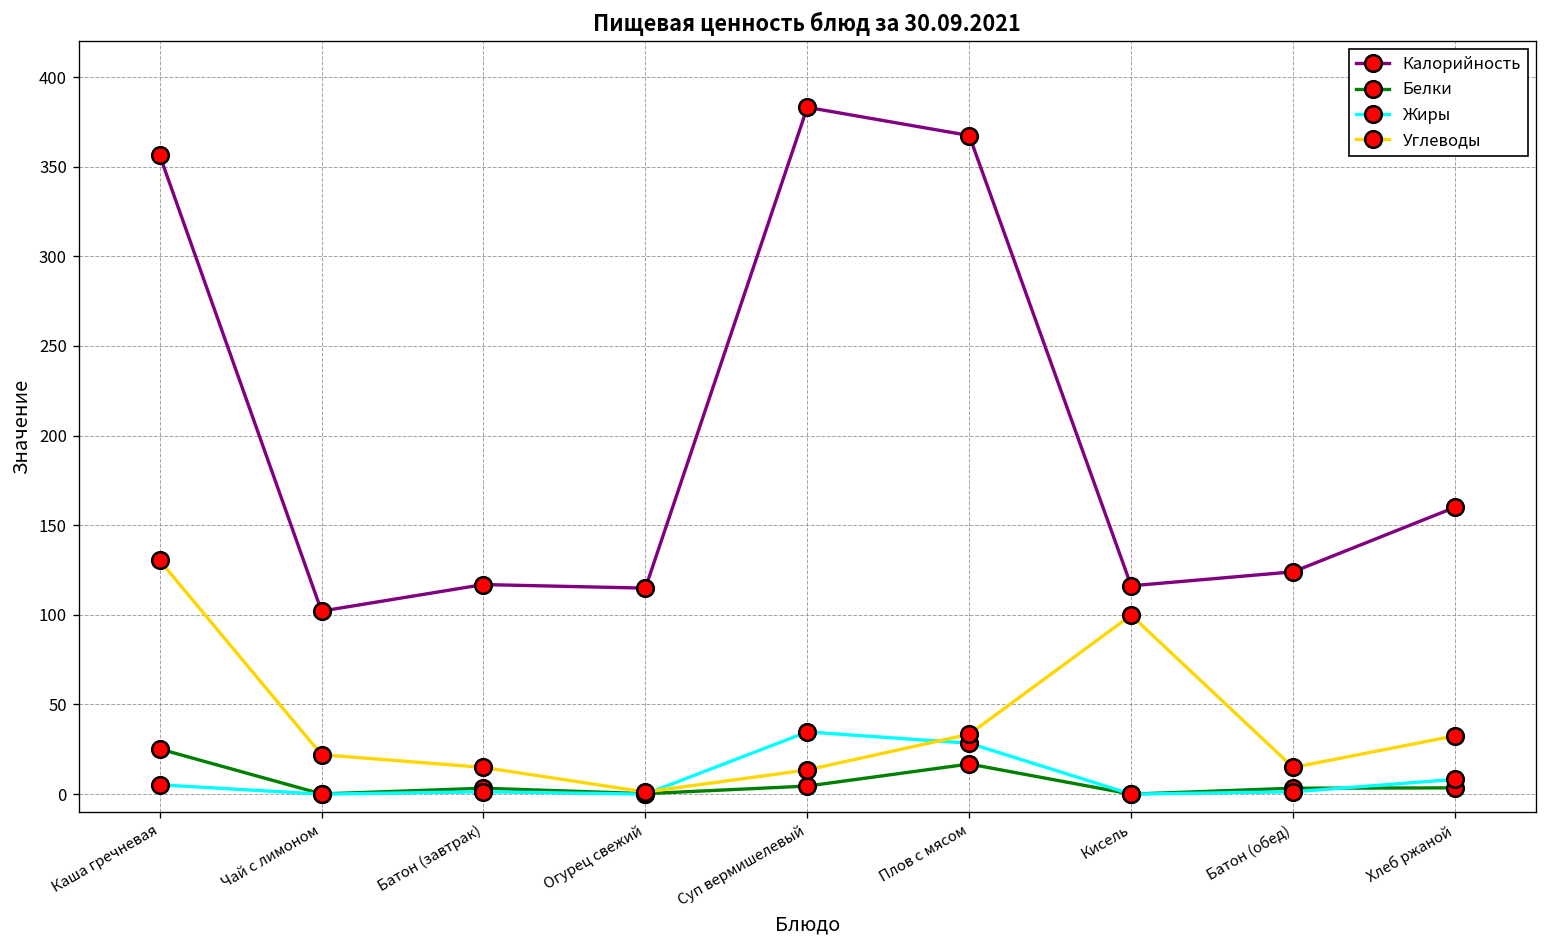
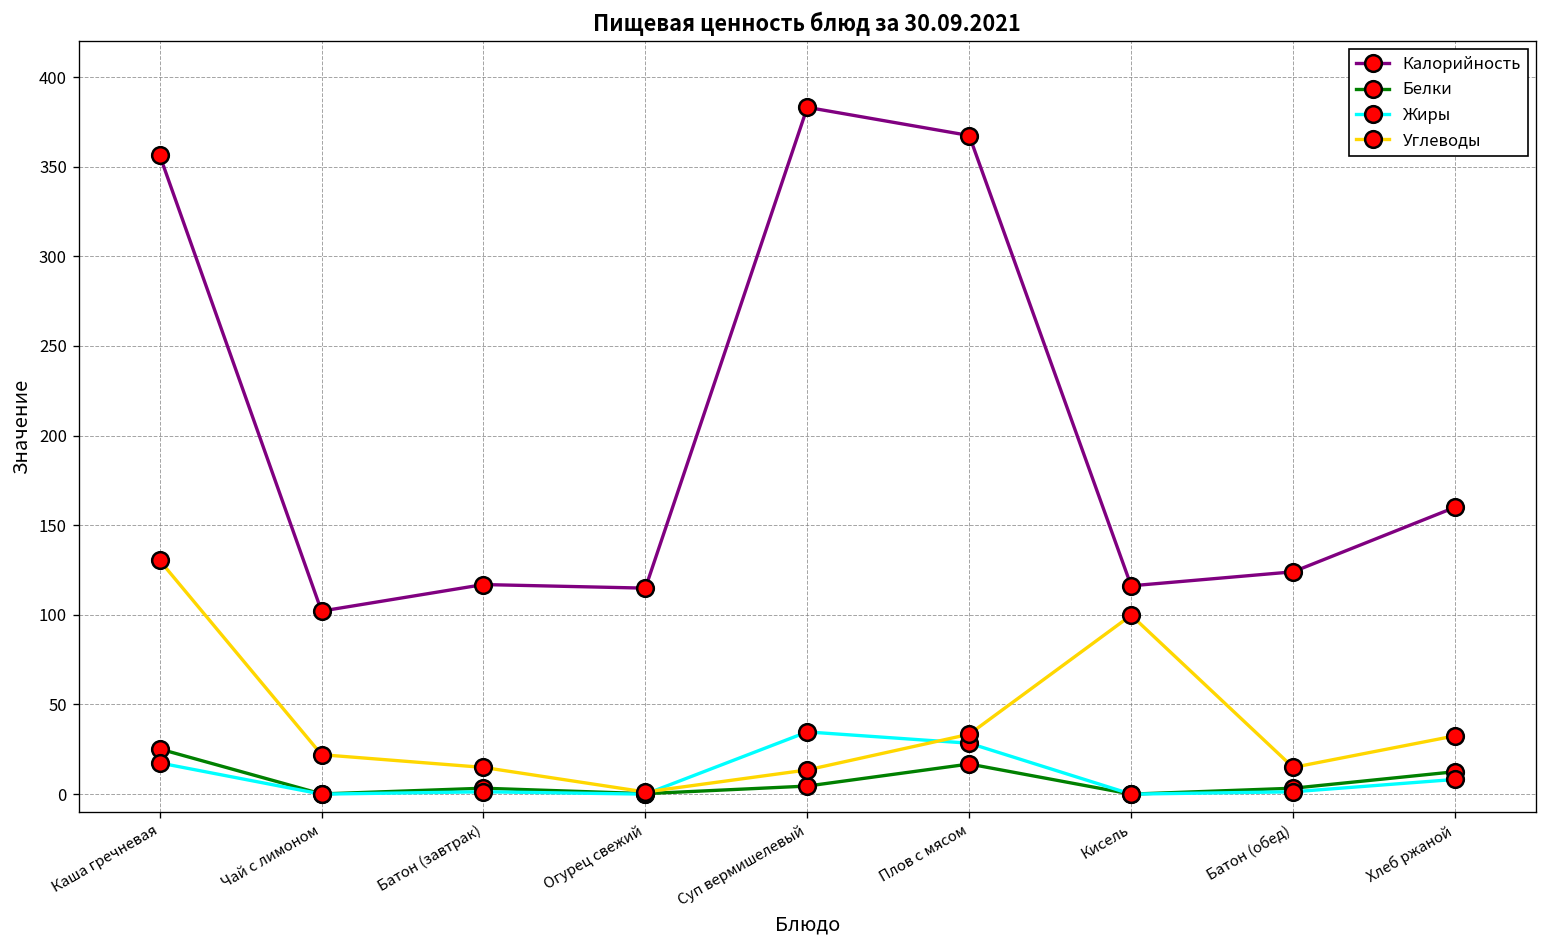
  {
    "Калорийность": {
      "Каша гречневая": 357,
      "Чай с лимоном": 102,
      "Батон (завтрак)": 117,
      "Огурец свежий": 115,
      "Суп вермишелевый": 383,
      "Плов с мясом": 367,
      "Кисель": 116,
      "Батон (обед)": 124,
      "Хлеб ржаной": 160
    },
    "Белки": {
      "Каша гречневая": 25,
      "Батон (завтрак)": 3,
      "Суп вермишелевый": 5,
      "Плов с мясом": 17,
      "Батон (обед)": 3,
-     "Хлеб ржаной": 4
+     "Хлеб ржаной": 13
    },
    "Жиры": {
-     "Каша гречневая": 5,
+     "Каша гречневая": 17,
      "Батон (завтрак)": 1,
      "Суп вермишелевый": 35,
      "Плов с мясом": 28,
      "Батон (обед)": 1,
      "Хлеб ржаной": 8
    },
    "Углеводы": {
      "Каша гречневая": 130,
      "Чай с лимоном": 22,
      "Батон (завтрак)": 15,
      "Суп вермишелевый": 14,
      "Плов с мясом": 33,
      "Кисель": 100,
      "Батон (обед)": 15,
      "Хлеб ржаной": 33
    }
  }
